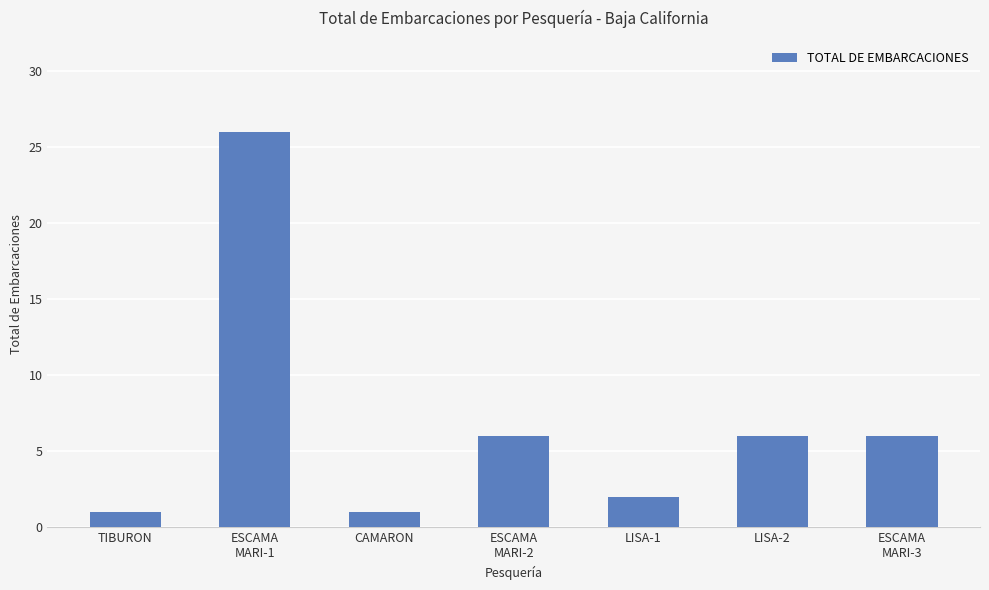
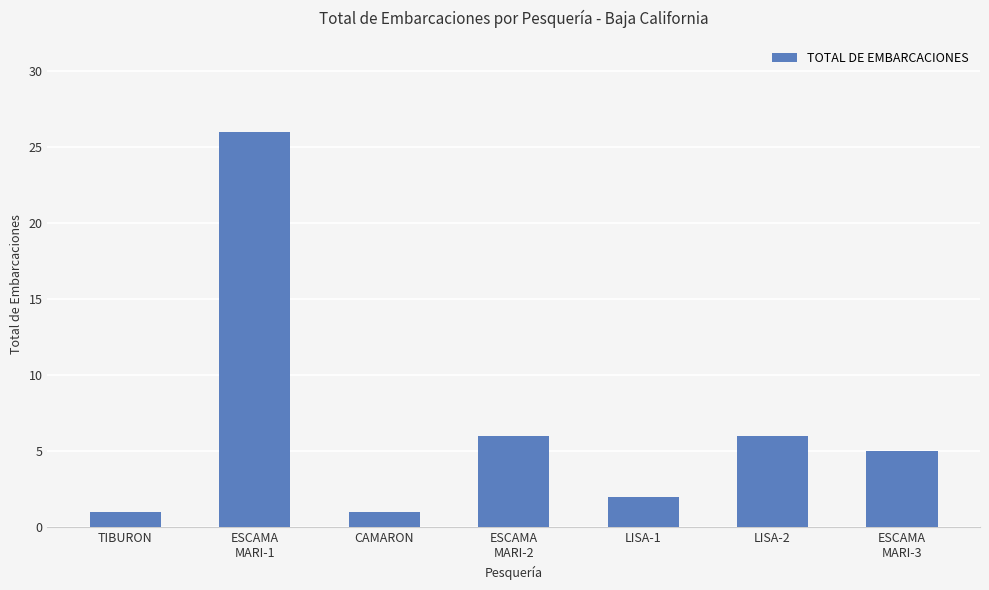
  {
    "TIBURON": 1,
    "ESCAMA MARI-1": 26,
    "CAMARON": 1,
    "ESCAMA MARI-2": 6,
    "LISA-1": 2,
    "LISA-2": 6,
-   "ESCAMA MARI-3": 6
+   "ESCAMA MARI-3": 5
  }
